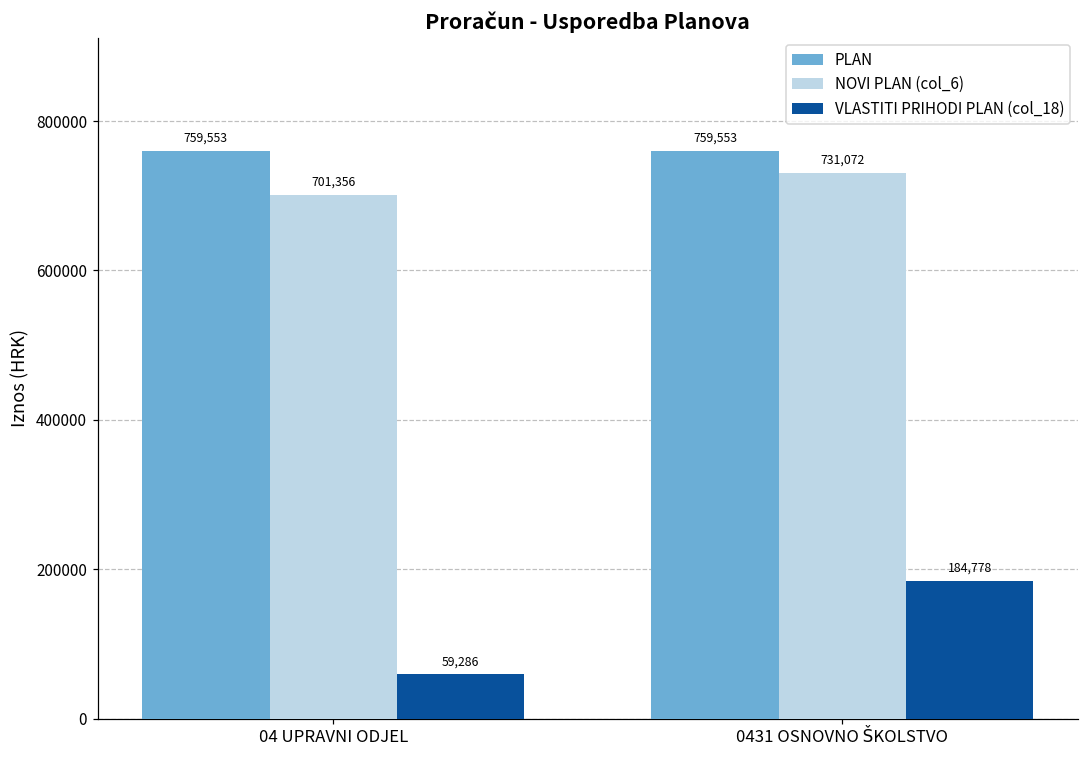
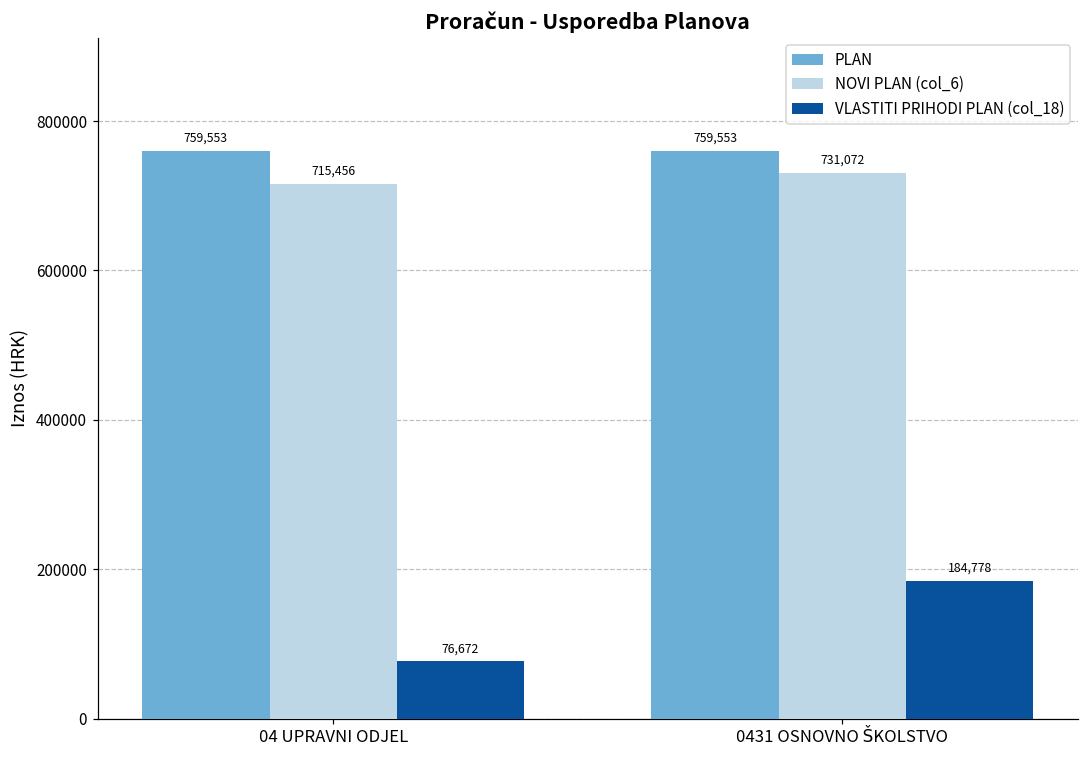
  {
    "PLAN": {
      "04 UPRAVNI ODJEL": "759,553",
      "0431 OSNOVNO ŠKOLSTVO": "759,553"
    },
    "NOVI PLAN (col_6)": {
-     "04 UPRAVNI ODJEL": "701,356",
+     "04 UPRAVNI ODJEL": "715,456",
      "0431 OSNOVNO ŠKOLSTVO": "731,072"
    },
    "VLASTITI PRIHODI PLAN (col_18)": {
-     "04 UPRAVNI ODJEL": "59,286",
+     "04 UPRAVNI ODJEL": "76,672",
      "0431 OSNOVNO ŠKOLSTVO": "184,778"
    }
  }
